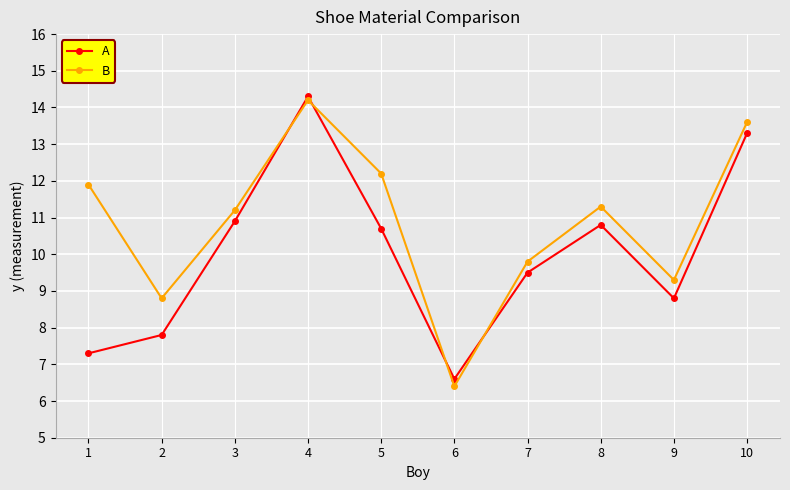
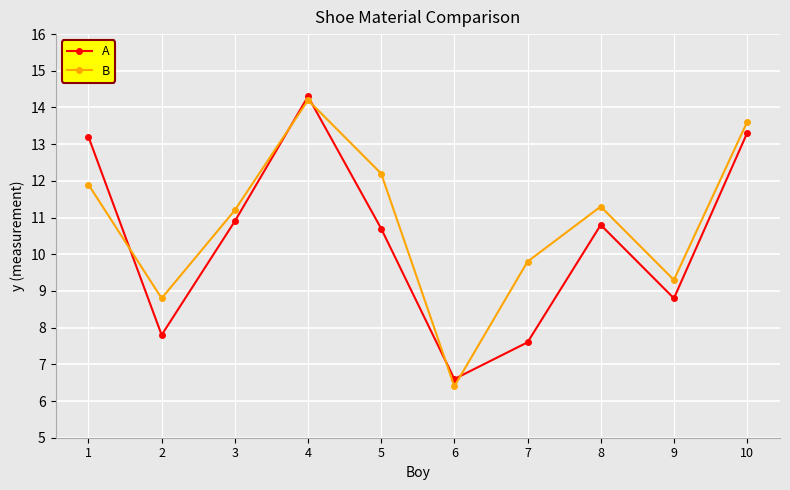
  {
    "A": {
-     "1": 7.3,
+     "1": 13.2,
      "2": 7.8,
      "3": 10.9,
      "4": 14.3,
      "5": 10.7,
      "6": 6.6,
-     "7": 9.5,
+     "7": 7.6,
      "8": 10.8,
      "9": 8.8,
      "10": 13.3
    },
    "B": {
      "1": 11.9,
      "2": 8.8,
      "3": 11.2,
      "4": 14.2,
      "5": 12.2,
      "6": 6.4,
      "7": 9.8,
      "8": 11.3,
      "9": 9.3,
      "10": 13.6
    }
  }
